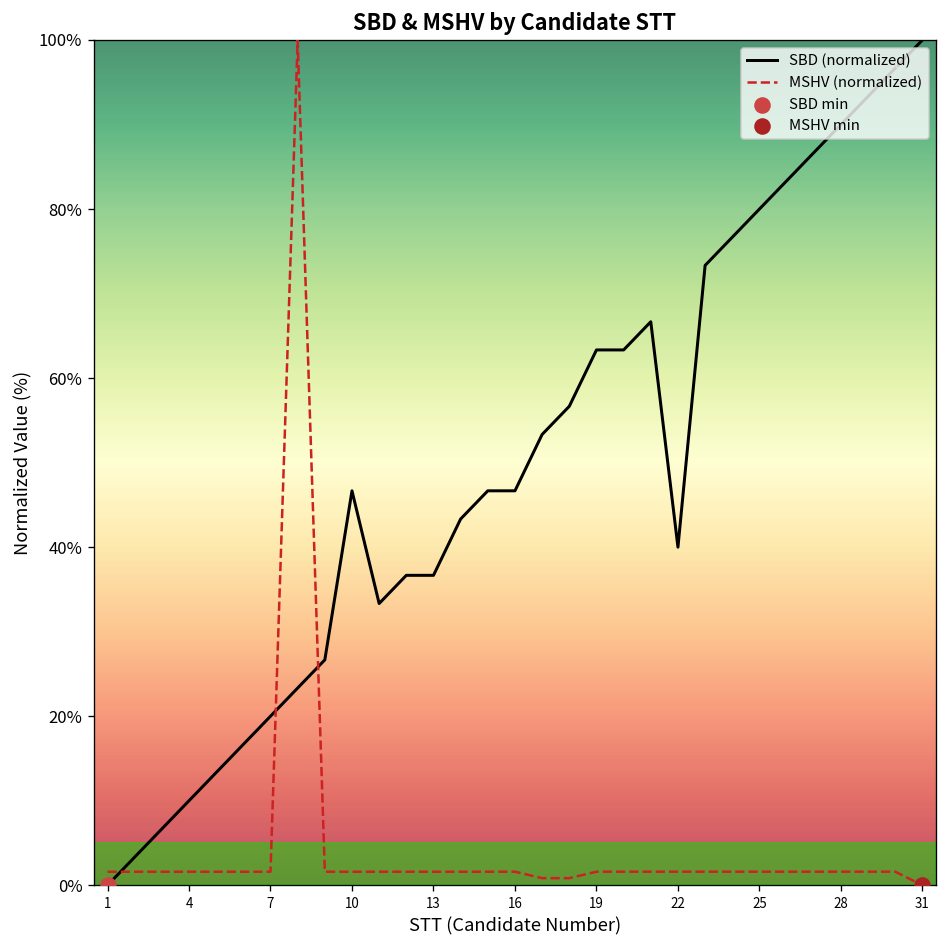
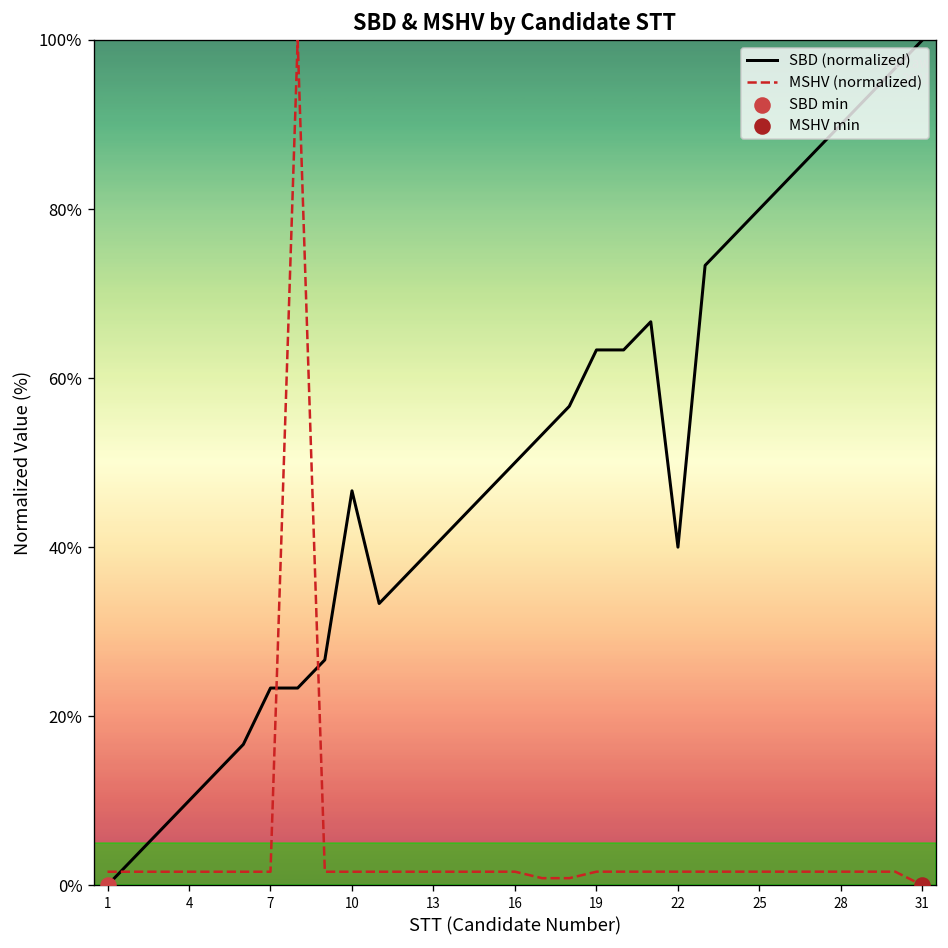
  {
    "SBD (normalized)": {
      "4": "10%",
-     "7": "20%",
+     "7": "23%",
      "10": "47%",
-     "13": "37%",
-     "16": "47%",
+     "13": "40%",
+     "16": "50%",
      "19": "63%",
      "22": "40%",
      "25": "80%",
      "31": "100%"
    }
  }
